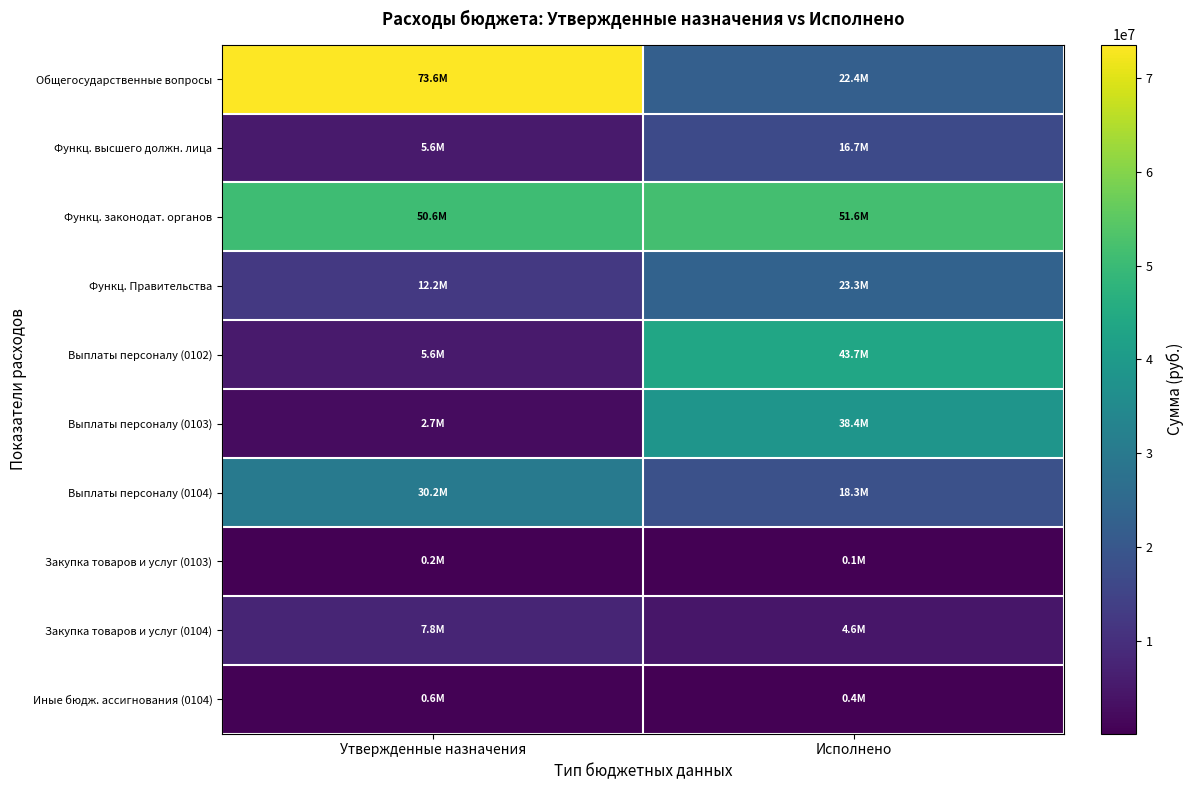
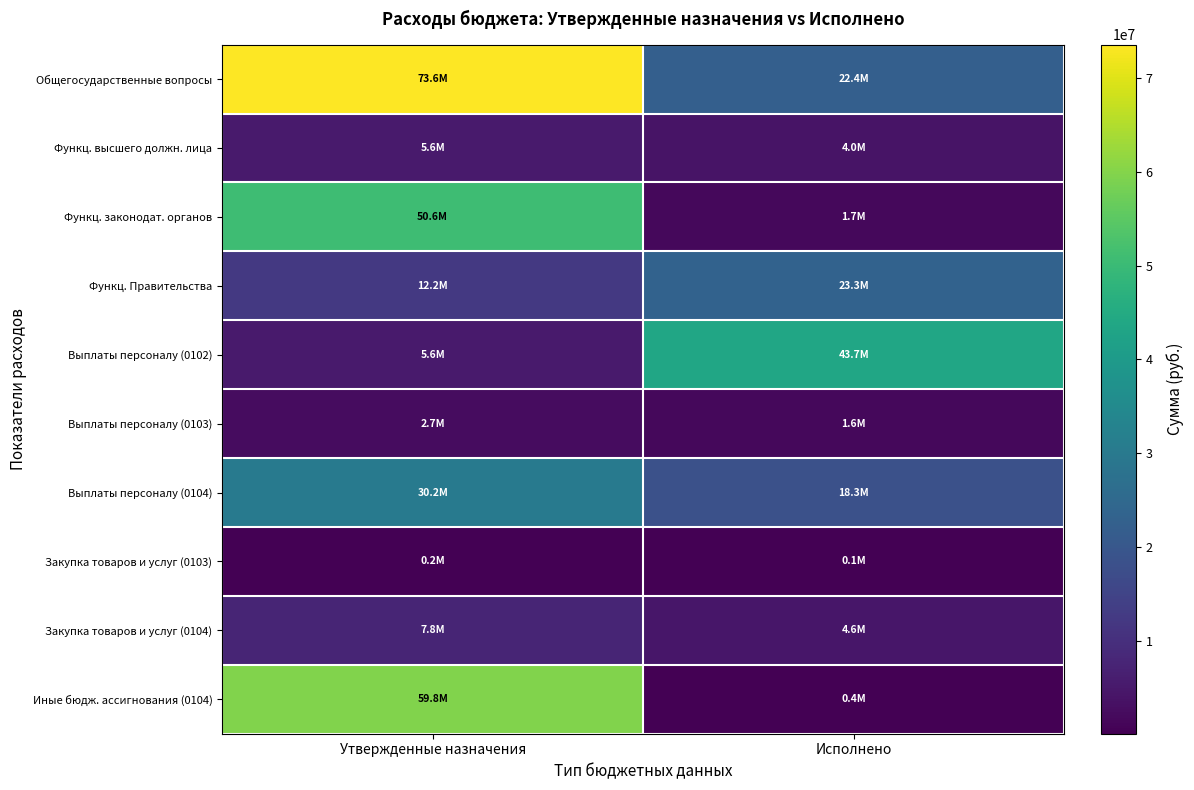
  {
    "Общегосударственные вопросы": {
      "Утвержденные назначения": "73.6M",
      "Исполнено": "22.4M"
    },
    "Функц. высшего должн. лица": {
      "Утвержденные назначения": "5.6M",
-     "Исполнено": "16.7M"
+     "Исполнено": "4.0M"
    },
    "Функц. законодат. органов": {
      "Утвержденные назначения": "50.6M",
-     "Исполнено": "51.6M"
+     "Исполнено": "1.7M"
    },
    "Функц. Правительства": {
      "Утвержденные назначения": "12.2M",
      "Исполнено": "23.3M"
    },
    "Выплаты персоналу (0102)": {
      "Утвержденные назначения": "5.6M",
      "Исполнено": "43.7M"
    },
    "Выплаты персоналу (0103)": {
      "Утвержденные назначения": "2.7M",
-     "Исполнено": "38.4M"
+     "Исполнено": "1.6M"
    },
    "Выплаты персоналу (0104)": {
      "Утвержденные назначения": "30.2M",
      "Исполнено": "18.3M"
    },
    "Закупка товаров и услуг (0103)": {
      "Утвержденные назначения": "0.2M",
      "Исполнено": "0.1M"
    },
    "Закупка товаров и услуг (0104)": {
      "Утвержденные назначения": "7.8M",
      "Исполнено": "4.6M"
    },
    "Иные бюдж. ассигнования (0104)": {
-     "Утвержденные назначения": "0.6M",
+     "Утвержденные назначения": "59.8M",
      "Исполнено": "0.4M"
    }
  }
